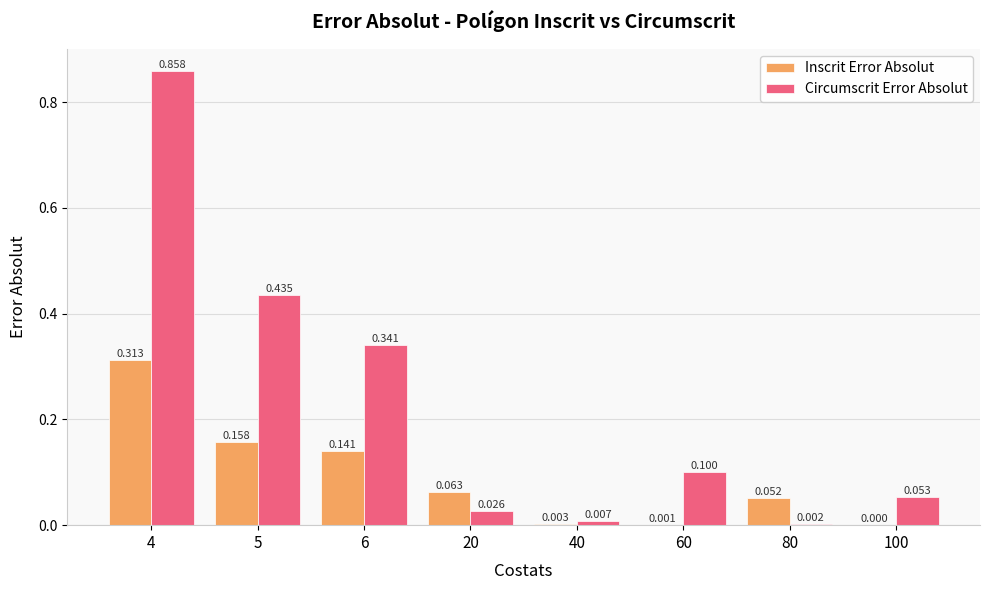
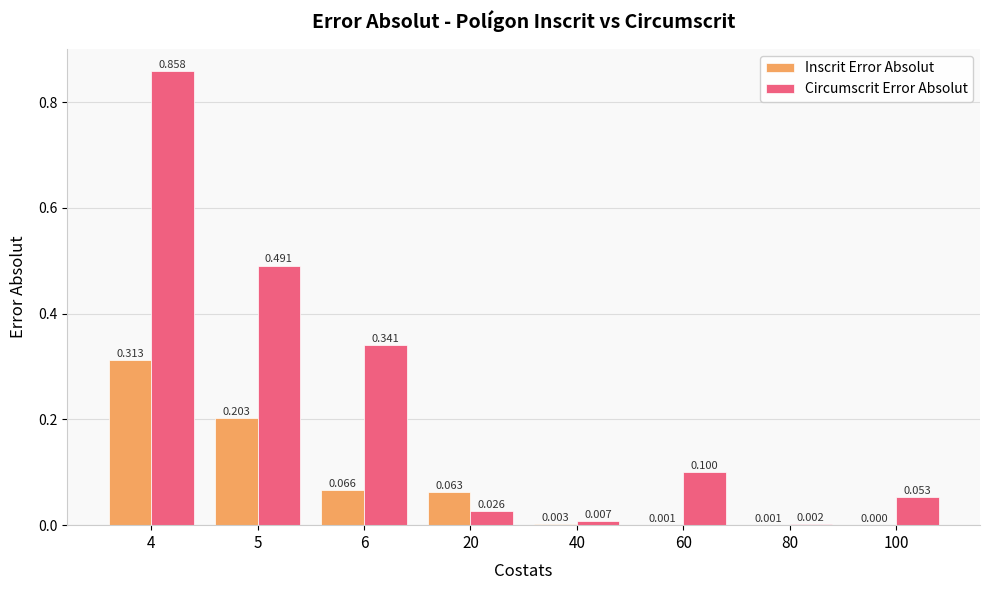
  {
    "Inscrit Error Absolut": {
      "4": 0.313,
-     "5": 0.158,
-     "6": 0.141,
+     "5": 0.203,
+     "6": 0.066,
      "20": 0.063,
      "40": 0.003,
      "60": 0.001,
-     "80": 0.052,
+     "80": 0.001,
      "100": 0.000
    },
    "Circumscrit Error Absolut": {
      "4": 0.858,
-     "5": 0.435,
+     "5": 0.491,
      "6": 0.341,
      "20": 0.026,
      "40": 0.007,
      "60": 0.100,
      "80": 0.002,
      "100": 0.053
    }
  }
